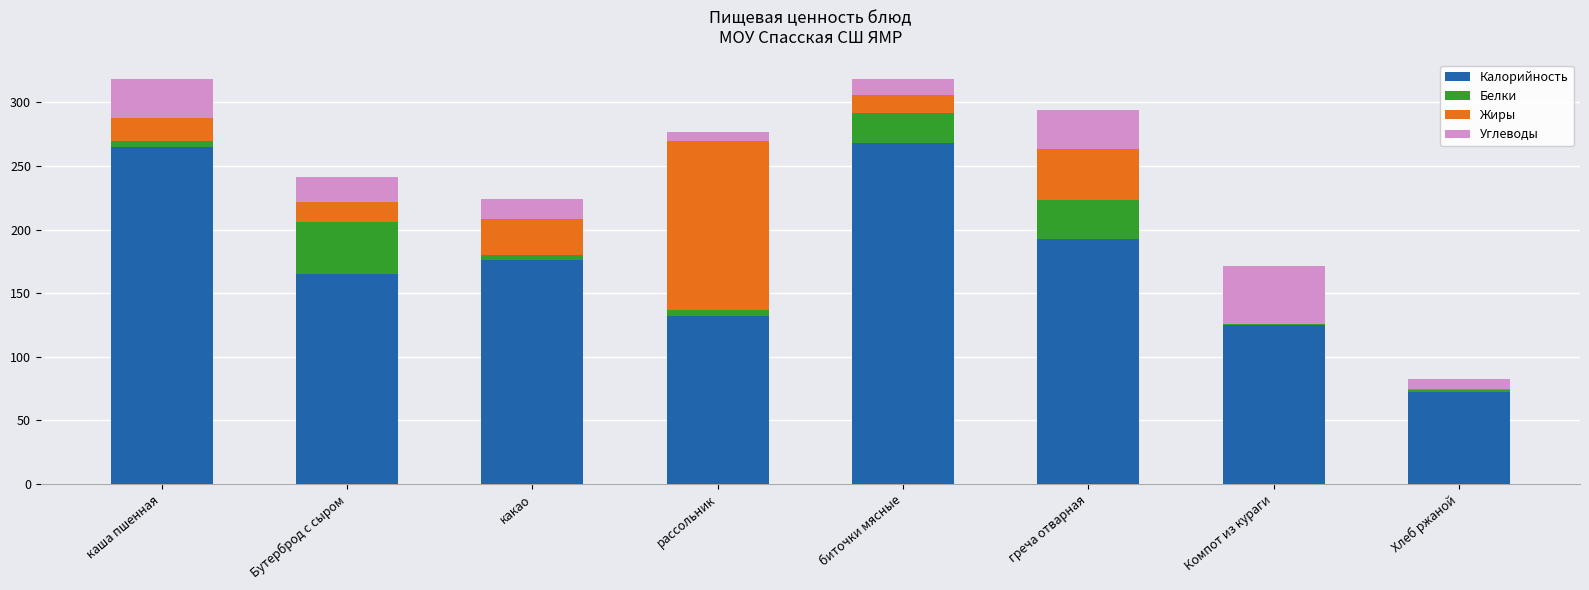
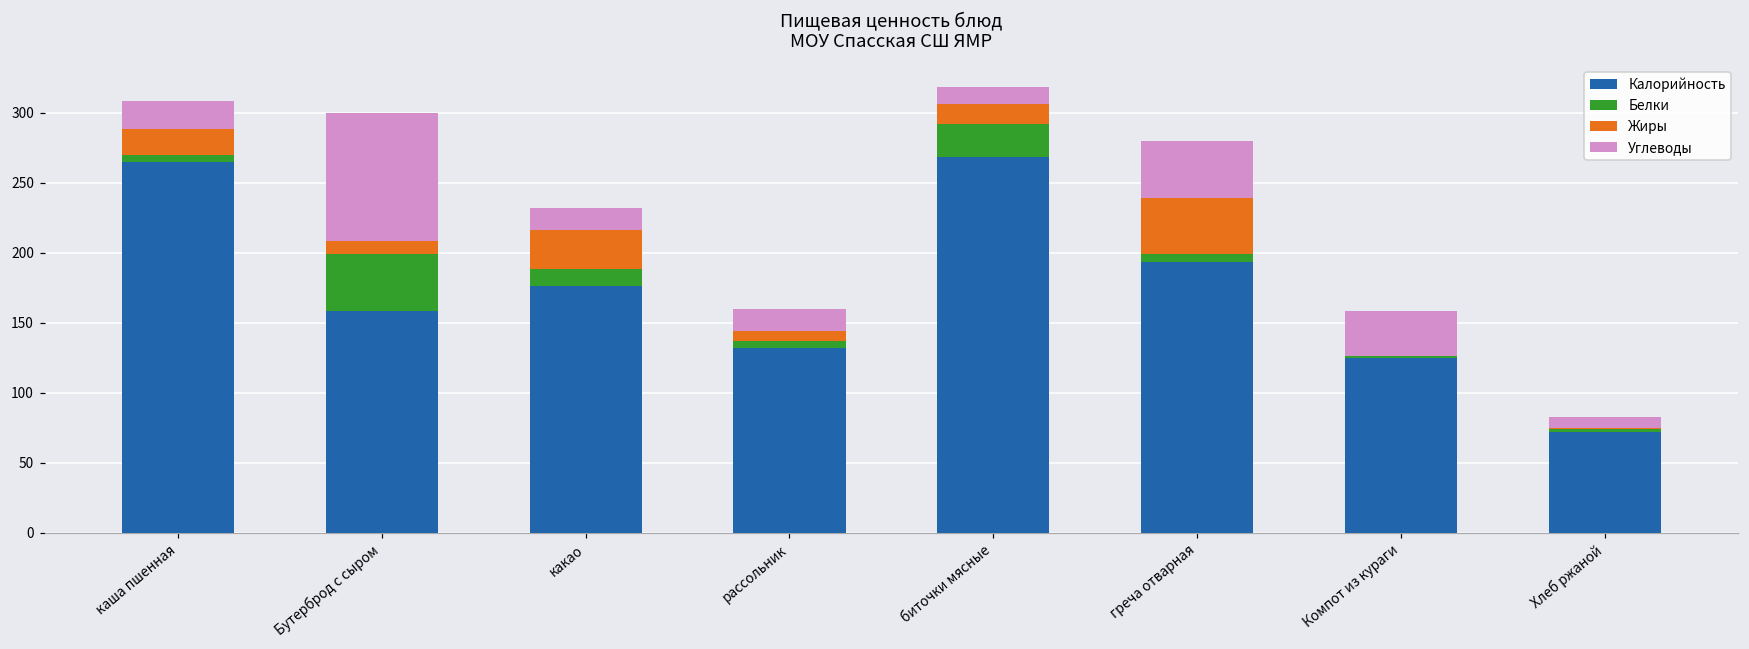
  {
    "Калорийность": {
      "каша пшенная": 265,
-     "Бутерброд с сыром": 165,
+     "Бутерброд с сыром": 158,
      "какао": 176,
      "рассольник": 132,
      "биточки мясные": 268,
      "греча отварная": 193,
      "Компот из кураги": 125,
      "Хлеб ржаной": 72
    },
    "Белки": {
      "каша пшенная": 5,
      "Бутерброд с сыром": 41,
-     "какао": 4,
+     "какао": 12,
      "рассольник": 5,
      "биточки мясные": 24,
-     "греча отварная": 30,
+     "греча отварная": 6,
      "Хлеб ржаной": 2
    },
    "Жиры": {
      "каша пшенная": 18,
-     "Бутерброд с сыром": 16,
+     "Бутерброд с сыром": 9,
      "какао": 28,
-     "рассольник": 133,
+     "рассольник": 7,
      "биточки мясные": 14,
      "греча отварная": 40
    },
    "Углеводы": {
-     "каша пшенная": 30,
-     "Бутерброд с сыром": 19,
+     "каша пшенная": 20,
+     "Бутерброд с сыром": 92,
      "какао": 16,
-     "рассольник": 7,
+     "рассольник": 16,
      "биточки мясные": 12,
-     "греча отварная": 31,
-     "Компот из кураги": 45,
+     "греча отварная": 41,
+     "Компот из кураги": 32,
      "Хлеб ржаной": 8
    }
  }
